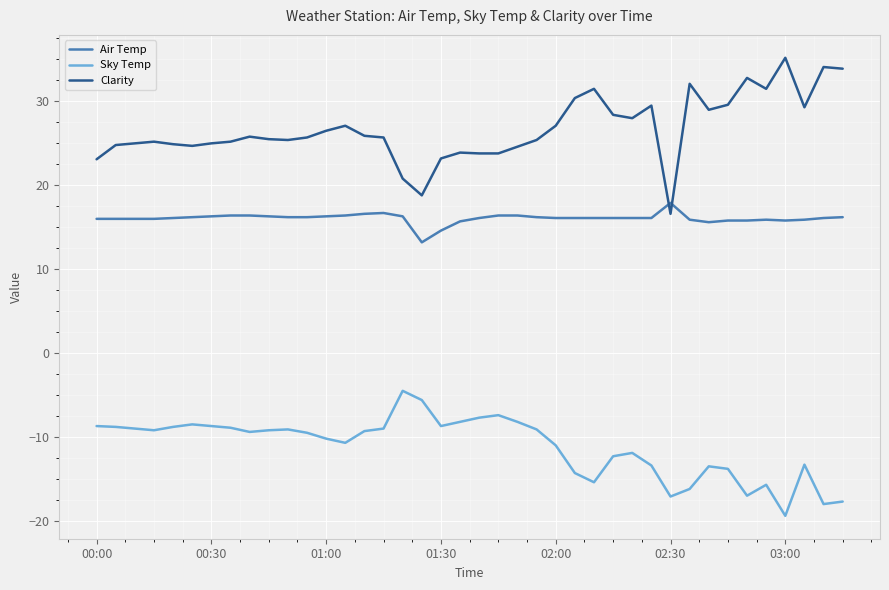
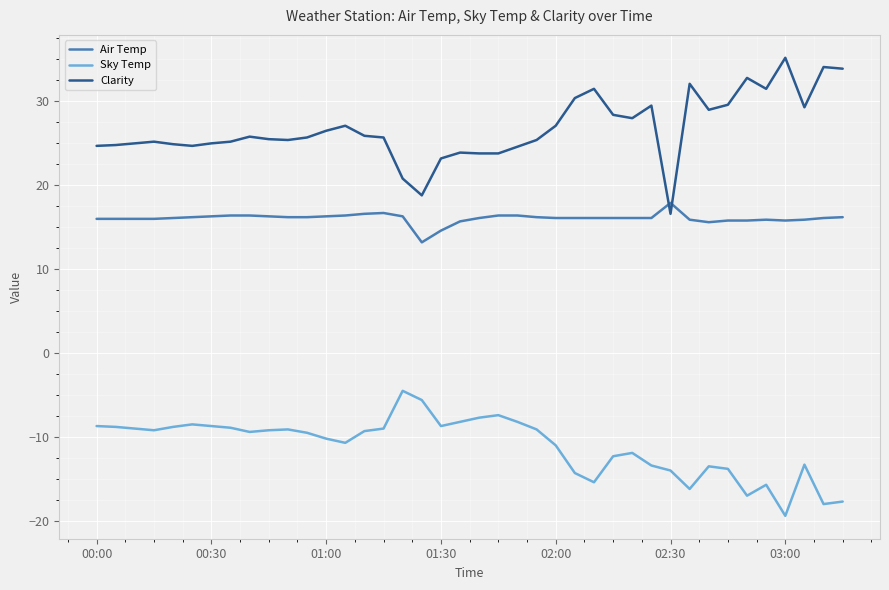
  {
    "Air Temp": {
      "00:00": 16,
      "00:30": 16,
      "01:00": 16,
      "01:30": 15,
      "02:00": 16,
      "02:30": 18,
      "03:00": 16
    },
    "Sky Temp": {
      "00:00": -9,
      "00:30": -9,
      "01:00": -10,
      "01:30": -9,
      "02:00": -11,
-     "02:30": -17,
+     "02:30": -14,
      "03:00": -19
    },
    "Clarity": {
-     "00:00": 23,
+     "00:00": 25,
      "00:30": 25,
      "01:00": 27,
      "01:30": 23,
      "02:00": 27,
      "02:30": 17,
      "03:00": 35
    }
  }
